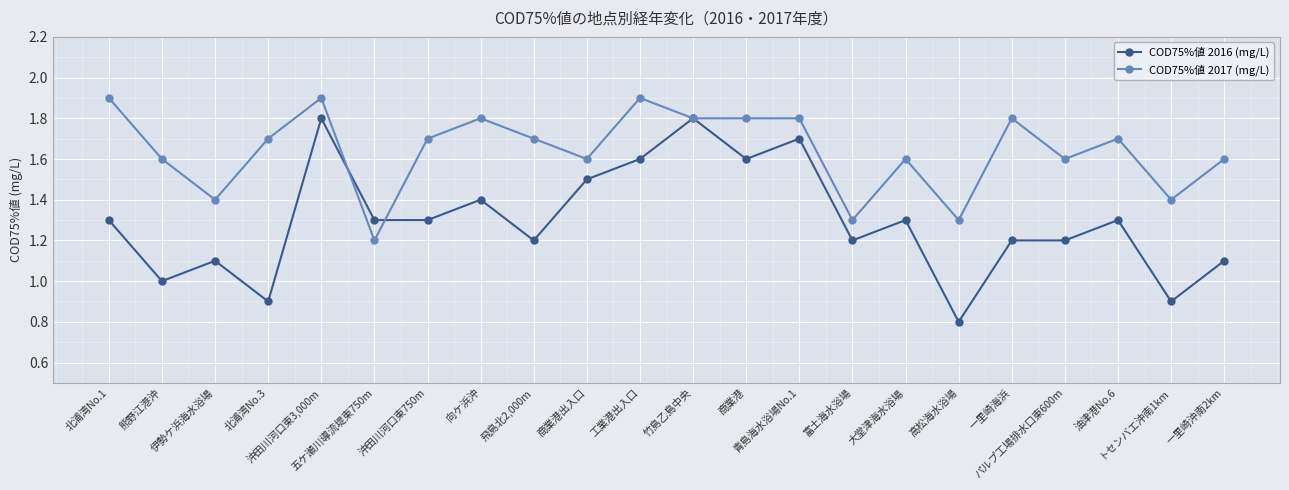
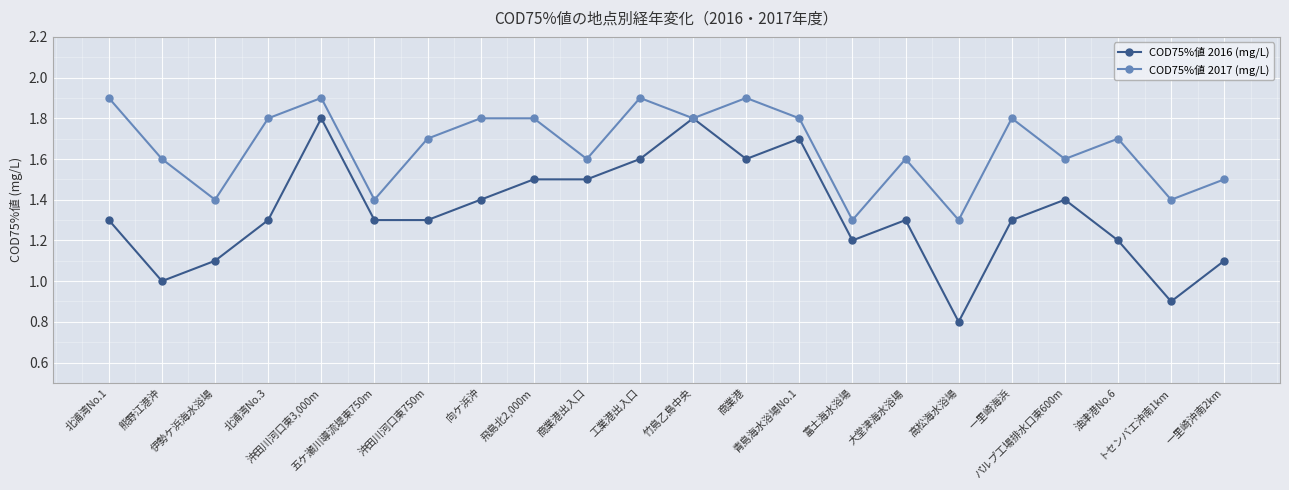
  {
    "COD75%値 2016 (mg/L)": {
      "北浦湾No.1": 1.3,
      "熊野江港沖": 1.0,
      "伊勢ケ浜海水浴場": 1.1,
-     "北浦湾No.3": 0.9,
+     "北浦湾No.3": 1.3,
      "沖田川河口東3,000m": 1.8,
      "五ケ瀬川導流堤東750m": 1.3,
      "沖田川河口東750m": 1.3,
      "向ケ浜沖": 1.4,
-     "飛島北2,000m": 1.2,
+     "飛島北2,000m": 1.5,
      "商業港出入口": 1.5,
      "工業港出入口": 1.6,
      "商業港": 1.6,
      "青島海水浴場No.1": 1.7,
      "富土海水浴場": 1.2,
      "大堂津海水浴場": 1.3,
      "高松海水浴場": 0.8,
-     "一里崎海浜": 1.2,
-     "パルプ工場排水口東600m": 1.2,
-     "油津港No.6": 1.3,
+     "一里崎海浜": 1.3,
+     "パルプ工場排水口東600m": 1.4,
+     "油津港No.6": 1.2,
      "トセンバエ沖南1km": 0.9,
      "一里崎沖南2km": 1.1
    },
    "COD75%値 2017 (mg/L)": {
      "北浦湾No.1": 1.9,
      "熊野江港沖": 1.6,
      "伊勢ケ浜海水浴場": 1.4,
-     "北浦湾No.3": 1.7,
+     "北浦湾No.3": 1.8,
      "沖田川河口東3,000m": 1.9,
-     "五ケ瀬川導流堤東750m": 1.2,
+     "五ケ瀬川導流堤東750m": 1.4,
      "沖田川河口東750m": 1.7,
      "向ケ浜沖": 1.8,
-     "飛島北2,000m": 1.7,
+     "飛島北2,000m": 1.8,
      "商業港出入口": 1.6,
      "工業港出入口": 1.9,
-     "商業港": 1.8,
+     "商業港": 1.9,
      "青島海水浴場No.1": 1.8,
      "富土海水浴場": 1.3,
      "大堂津海水浴場": 1.6,
      "高松海水浴場": 1.3,
      "一里崎海浜": 1.8,
      "パルプ工場排水口東600m": 1.6,
      "油津港No.6": 1.7,
      "トセンバエ沖南1km": 1.4,
-     "一里崎沖南2km": 1.6
+     "一里崎沖南2km": 1.5
    }
  }
